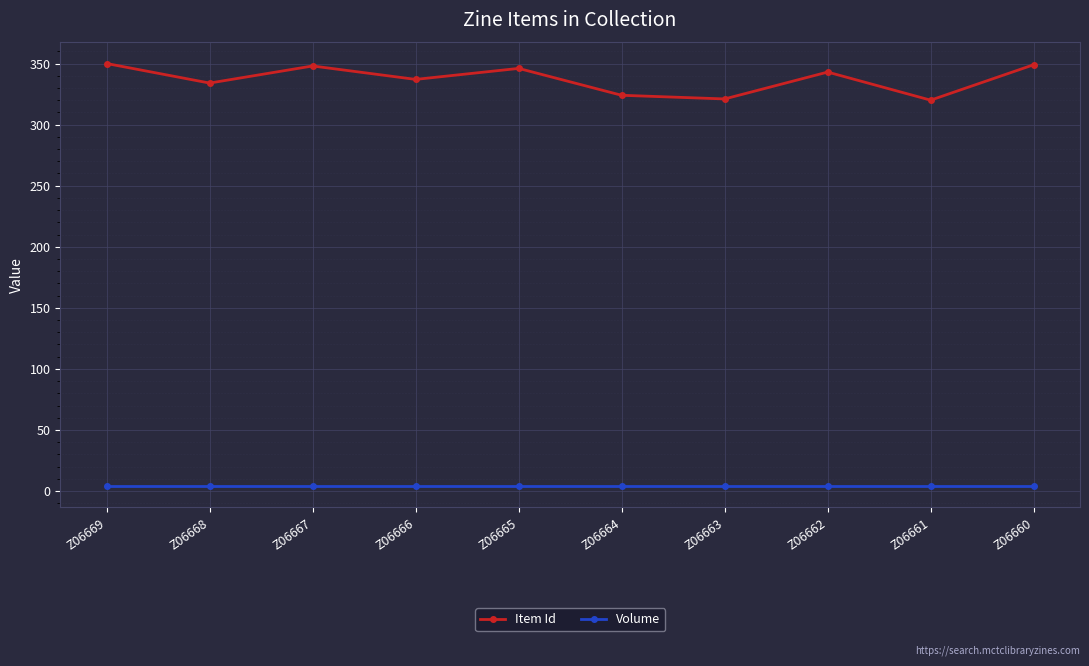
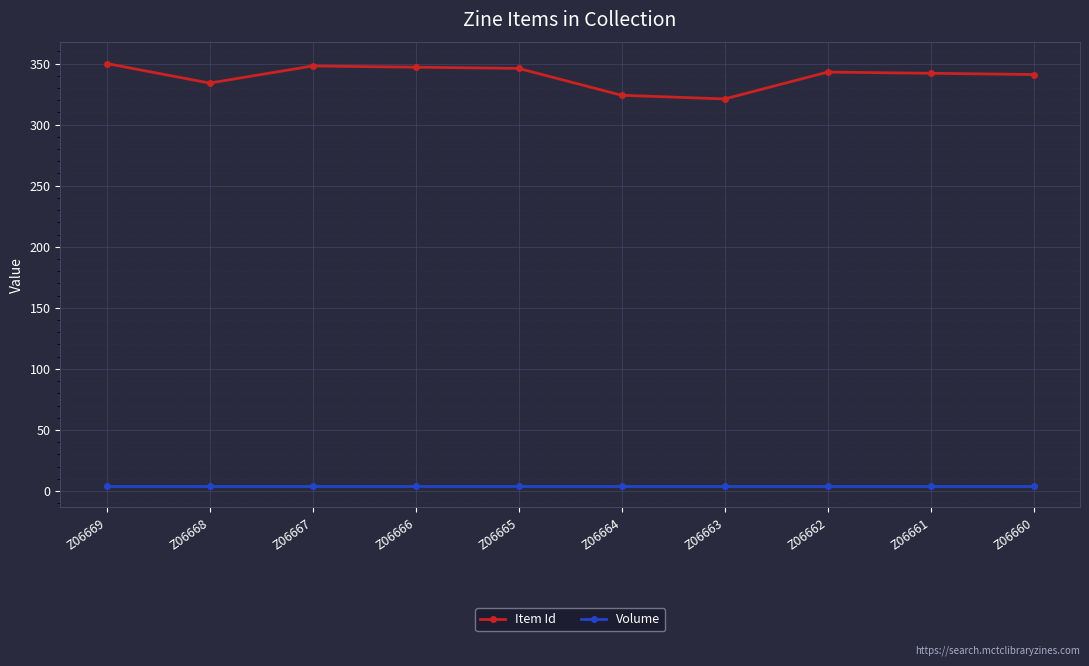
  {
    "Item Id": {
      "Z06669": 350,
      "Z06668": 334,
      "Z06667": 348,
-     "Z06666": 337,
+     "Z06666": 347,
      "Z06665": 346,
      "Z06664": 324,
      "Z06663": 321,
      "Z06662": 343,
-     "Z06661": 320,
-     "Z06660": 349
+     "Z06661": 342,
+     "Z06660": 341
    },
    "Volume": {
      "Z06669": 4,
      "Z06668": 4,
      "Z06667": 4,
      "Z06666": 4,
      "Z06665": 4,
      "Z06664": 4,
      "Z06663": 4,
      "Z06662": 4,
      "Z06661": 4,
      "Z06660": 4
    }
  }
